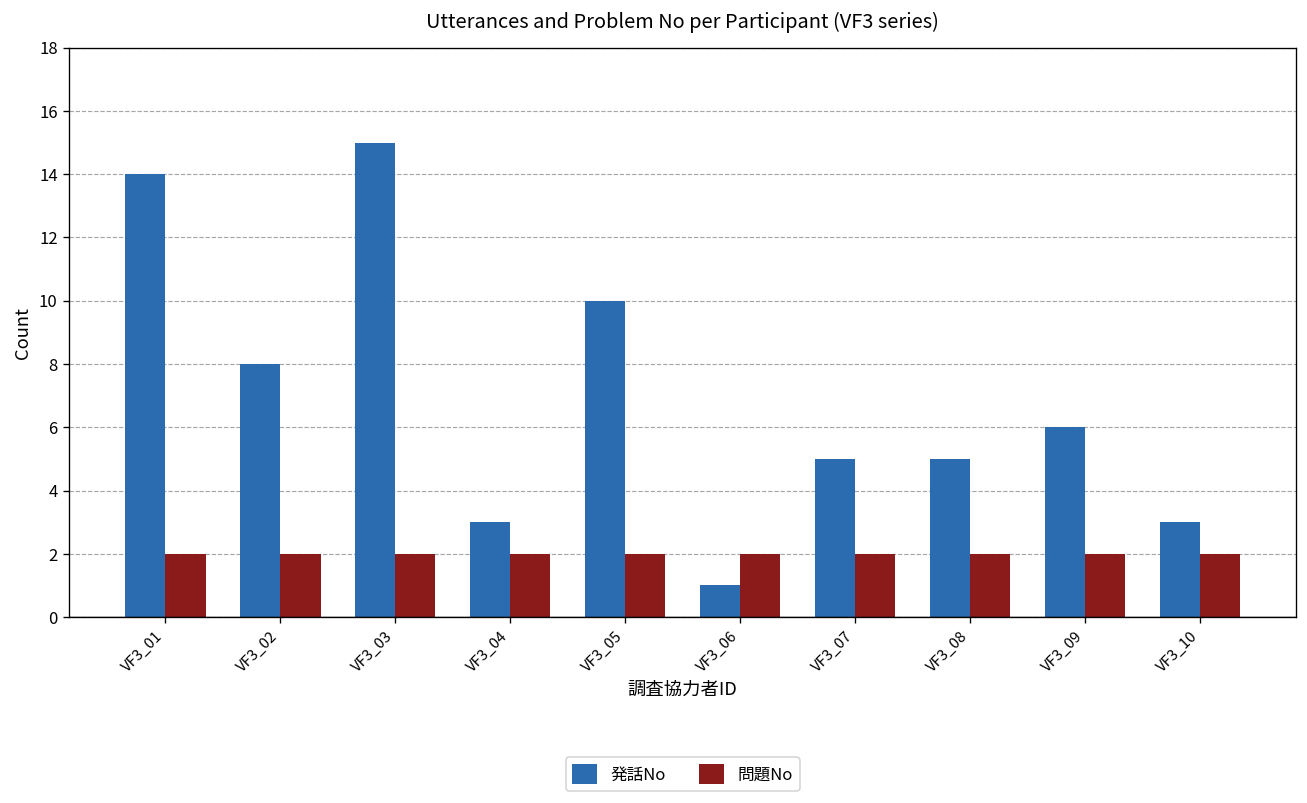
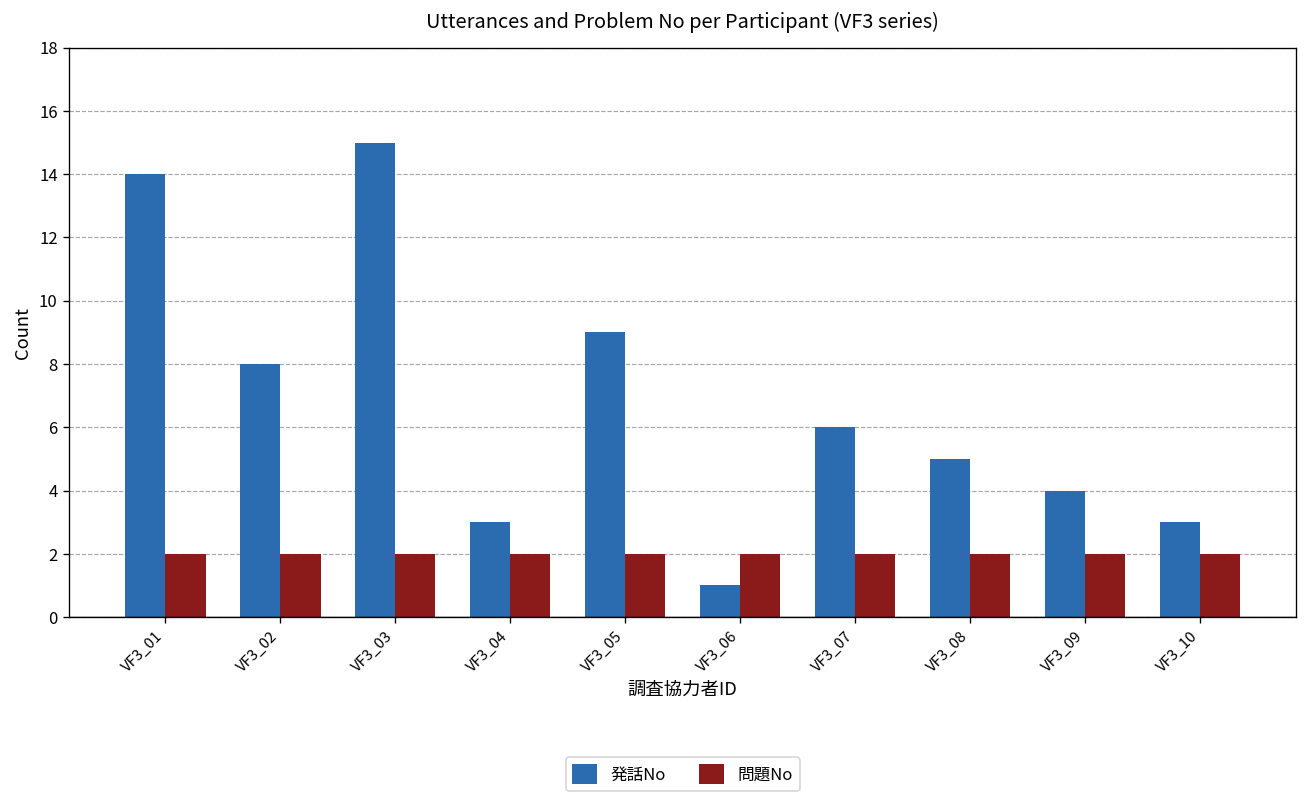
  {
    "発話No": {
      "VF3_01": 14,
      "VF3_02": 8,
      "VF3_03": 15,
      "VF3_04": 3,
-     "VF3_05": 10,
+     "VF3_05": 9,
      "VF3_06": 1,
-     "VF3_07": 5,
+     "VF3_07": 6,
      "VF3_08": 5,
-     "VF3_09": 6,
+     "VF3_09": 4,
      "VF3_10": 3
    },
    "問題No": {
      "VF3_01": 2,
      "VF3_02": 2,
      "VF3_03": 2,
      "VF3_04": 2,
      "VF3_05": 2,
      "VF3_06": 2,
      "VF3_07": 2,
      "VF3_08": 2,
      "VF3_09": 2,
      "VF3_10": 2
    }
  }
